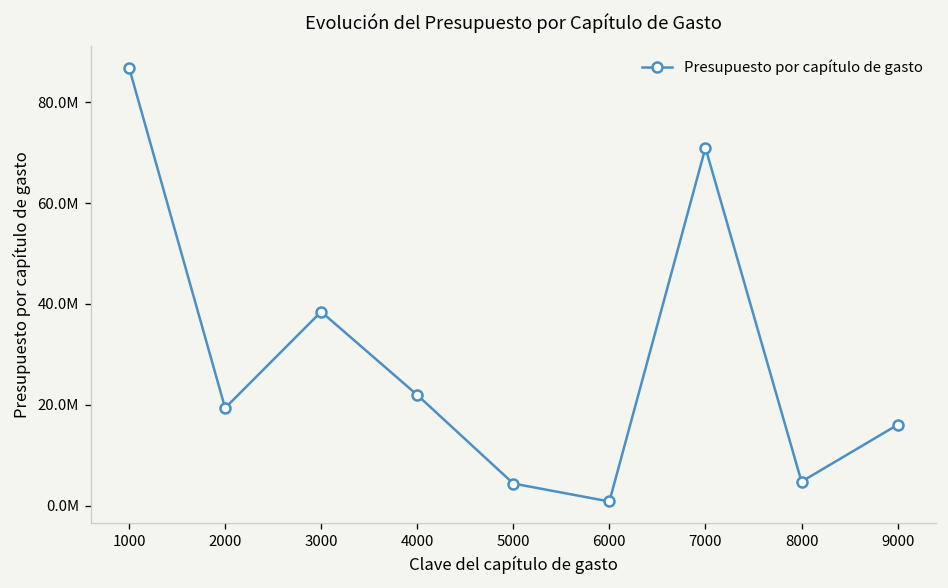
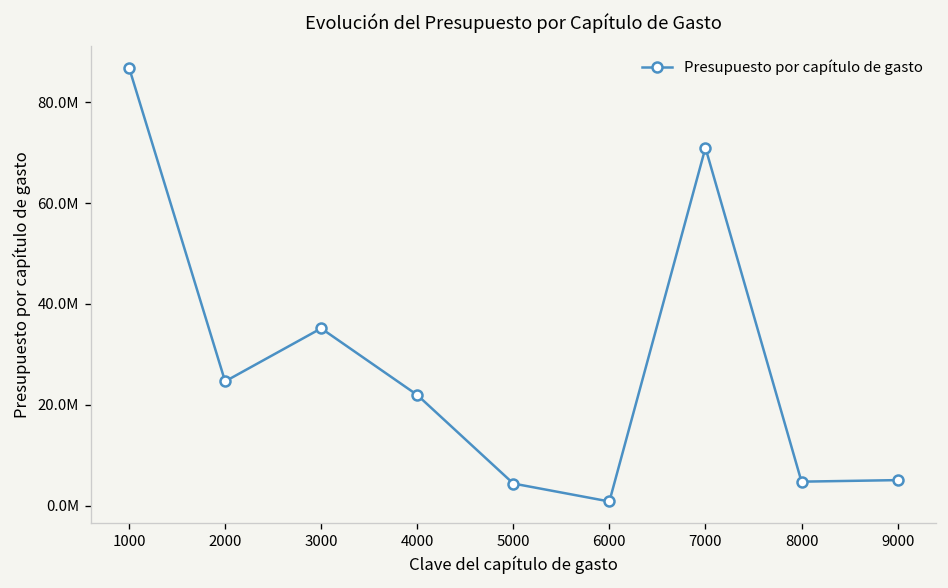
  {
    "1000": 87000000,
-   "2000": 19000000,
-   "3000": 38000000,
+   "2000": 25000000,
+   "3000": 35000000,
    "4000": 22000000,
    "5000": 4000000,
    "6000": 1000000,
    "7000": 71000000,
    "8000": 5000000,
-   "9000": 16000000
+   "9000": 5000000
  }
